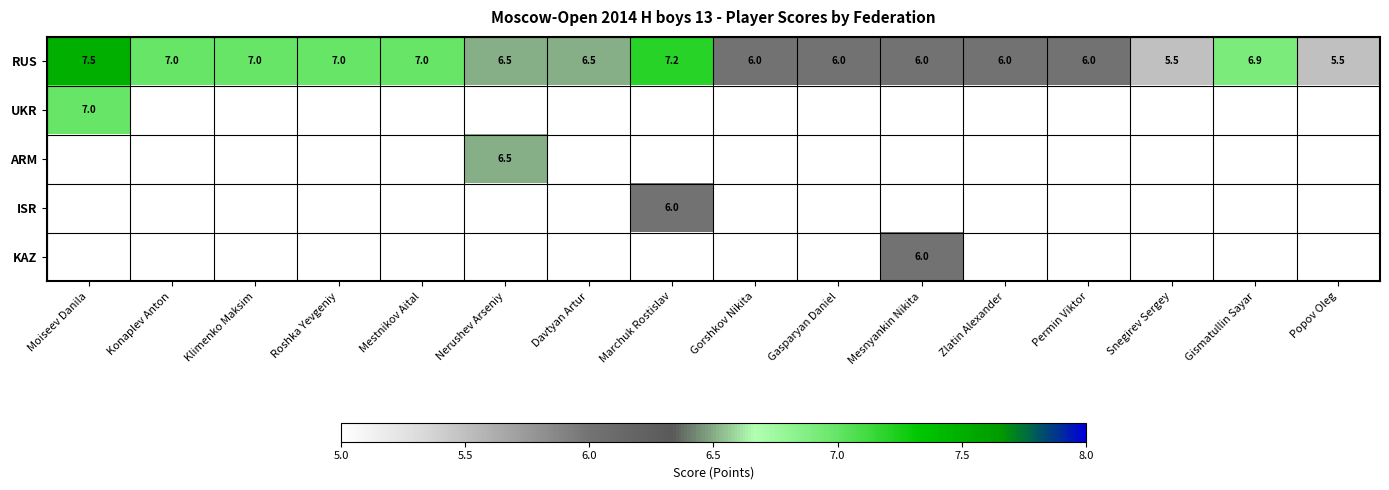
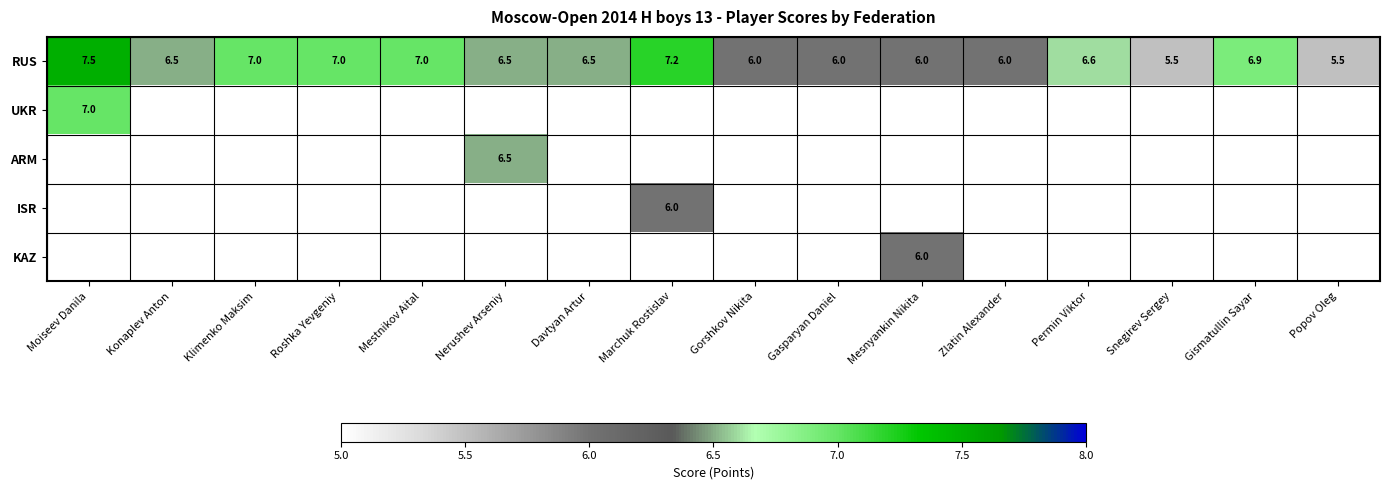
  {
    "RUS": {
      "Moiseev Danila": 7.5,
-     "Konaplev Anton": 7.0,
+     "Konaplev Anton": 6.5,
      "Klimenko Maksim": 7.0,
      "Roshka Yevgeniy": 7.0,
      "Mestnikov Aital": 7.0,
      "Nerushev Arseniy": 6.5,
      "Davtyan Artur": 6.5,
      "Marchuk Rostislav": 7.2,
      "Gorshkov Nikita": 6.0,
      "Gasparyan Daniel": 6.0,
      "Mesnyankin Nikita": 6.0,
      "Zlatin Alexander": 6.0,
-     "Permin Viktor": 6.0,
+     "Permin Viktor": 6.6,
      "Snegirev Sergey": 5.5,
      "Gismatullin Sayar": 6.9,
      "Popov Oleg": 5.5
    },
    "UKR": {
      "Moiseev Danila": 7.0
    },
    "ARM": {
      "Nerushev Arseniy": 6.5
    },
    "ISR": {
      "Marchuk Rostislav": 6.0
    },
    "KAZ": {
      "Mesnyankin Nikita": 6.0
    }
  }
